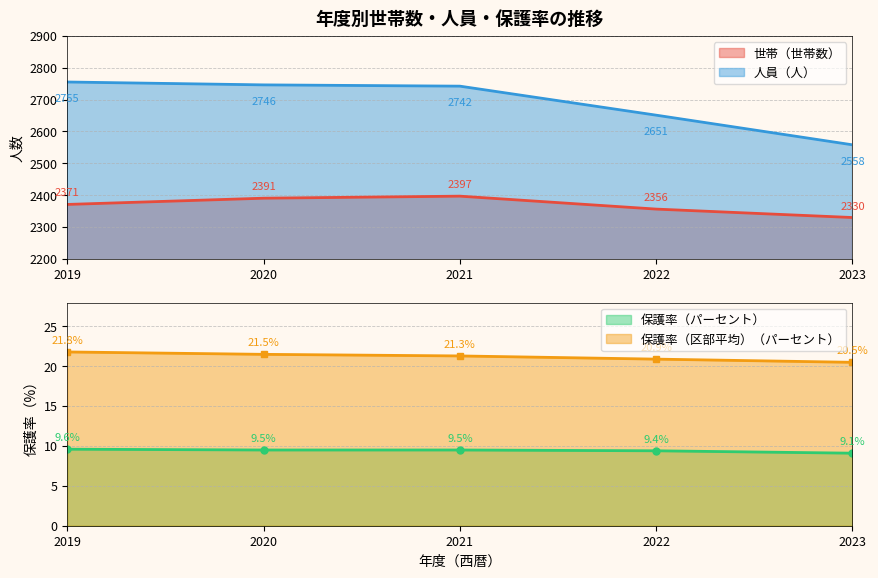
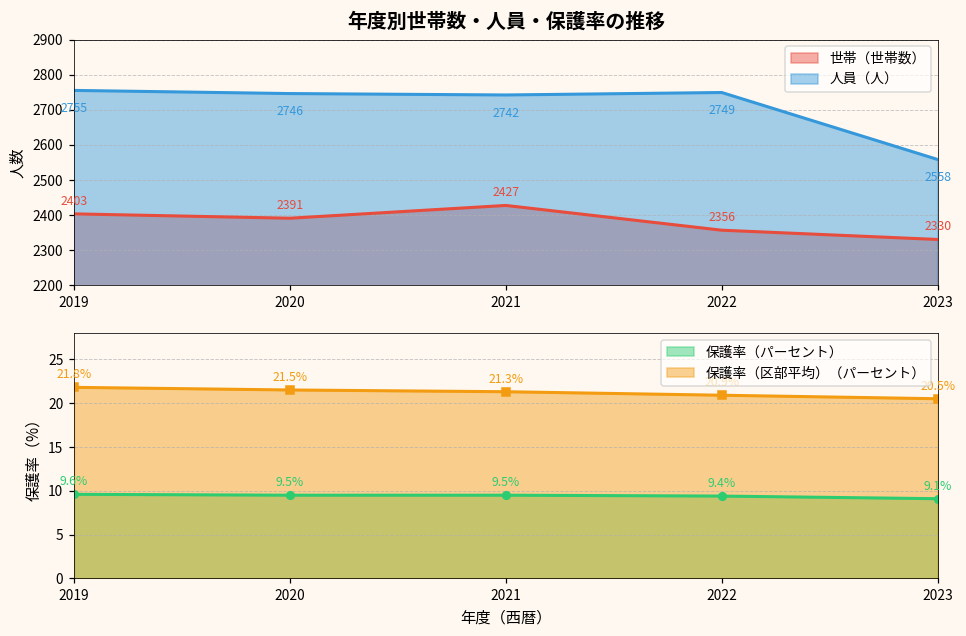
  {
    "年度別世帯数・人員・保護率の推移": {
      "世帯（世帯数）": {
-       "2019": 2371,
+       "2019": 2403,
        "2020": 2391,
-       "2021": 2397,
+       "2021": 2427,
        "2022": 2356,
        "2023": 2330
      },
      "人員（人）": {
        "2019": 2755,
        "2020": 2746,
        "2021": 2742,
-       "2022": 2651,
+       "2022": 2749,
        "2023": 2558
      }
    }
  }
